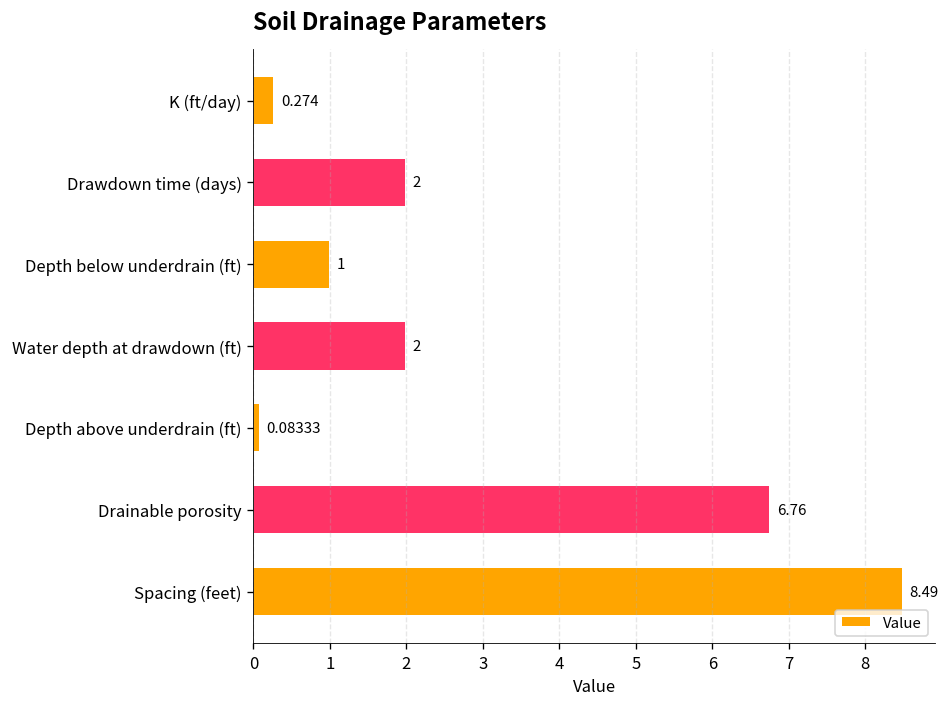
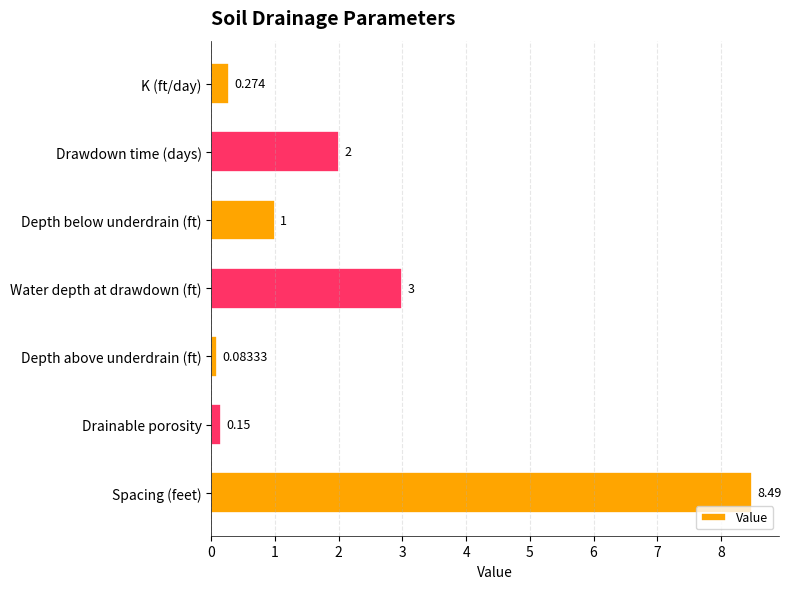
  {
    "K (ft/day)": 0.274,
    "Drawdown time (days)": 2,
    "Depth below underdrain (ft)": 1,
-   "Water depth at drawdown (ft)": 2,
+   "Water depth at drawdown (ft)": 3,
    "Depth above underdrain (ft)": 0.08333,
-   "Drainable porosity": 6.76,
+   "Drainable porosity": 0.15,
    "Spacing (feet)": 8.49
  }
